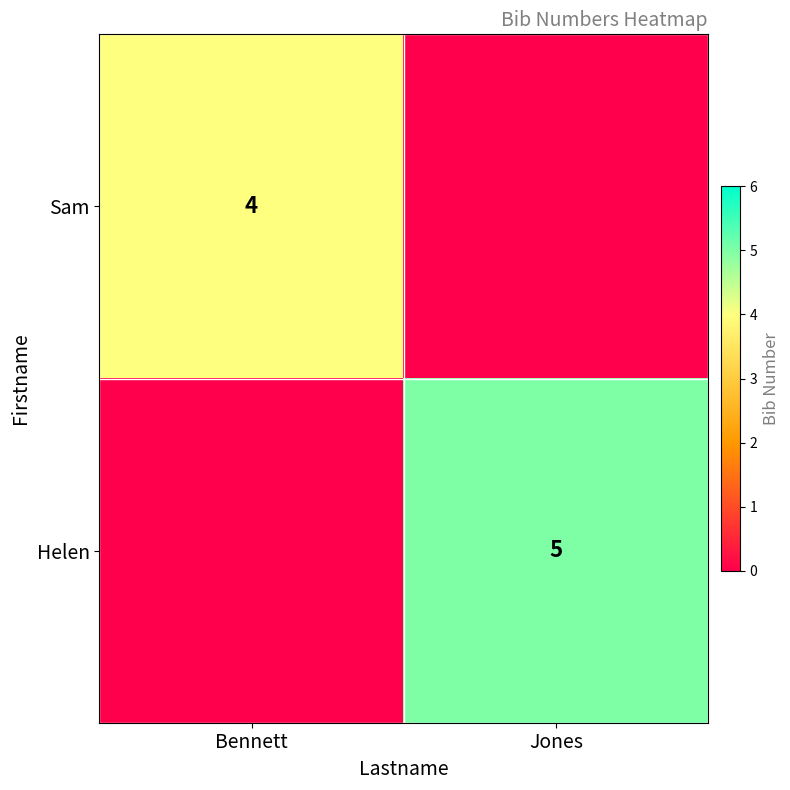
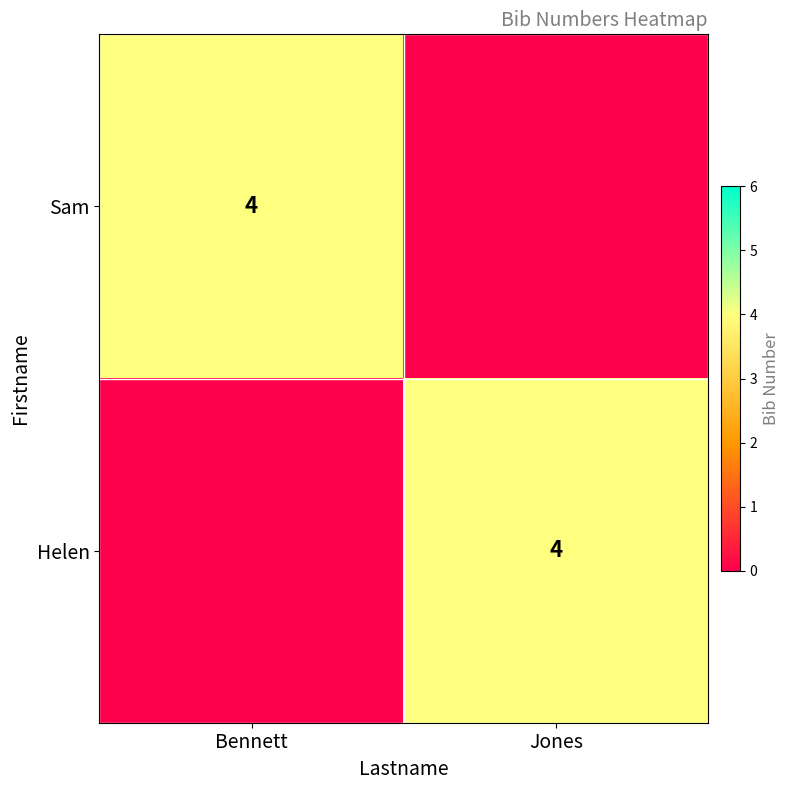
  {
    "Sam": {
      "Bennett": 4
    },
    "Helen": {
-     "Jones": 5
+     "Jones": 4
    }
  }
